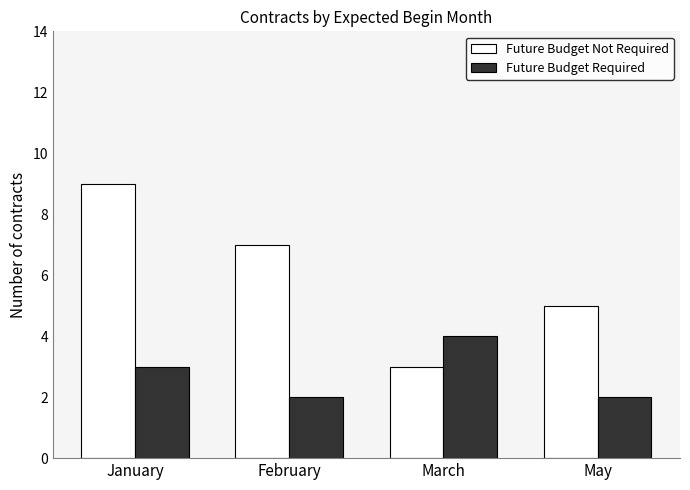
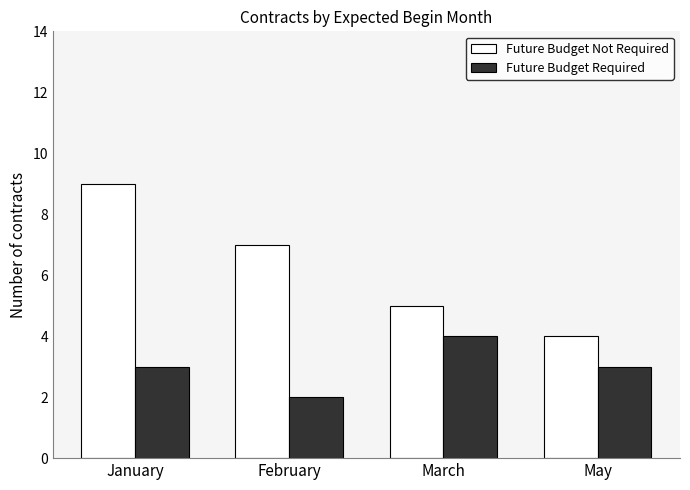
  {
    "Future Budget Not Required": {
      "January": 9,
      "February": 7,
-     "March": 3,
-     "May": 5
+     "March": 5,
+     "May": 4
    },
    "Future Budget Required": {
      "January": 3,
      "February": 2,
      "March": 4,
-     "May": 2
+     "May": 3
    }
  }
